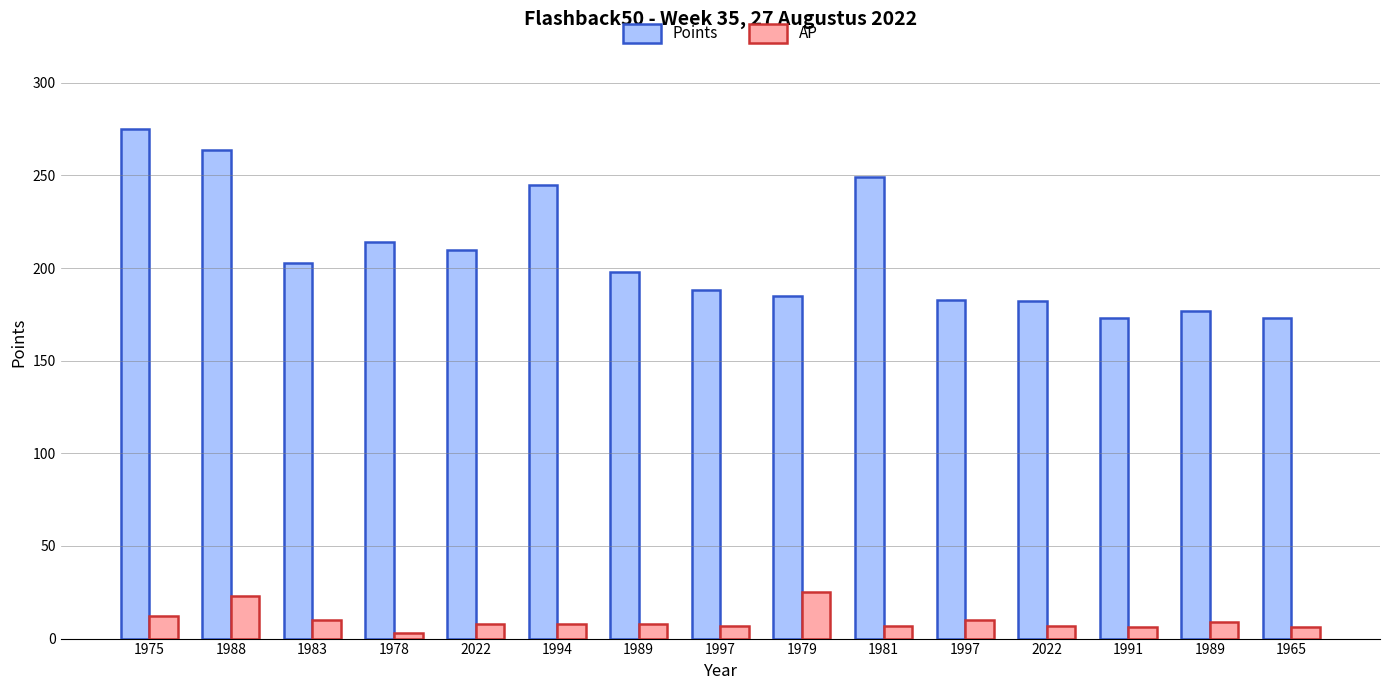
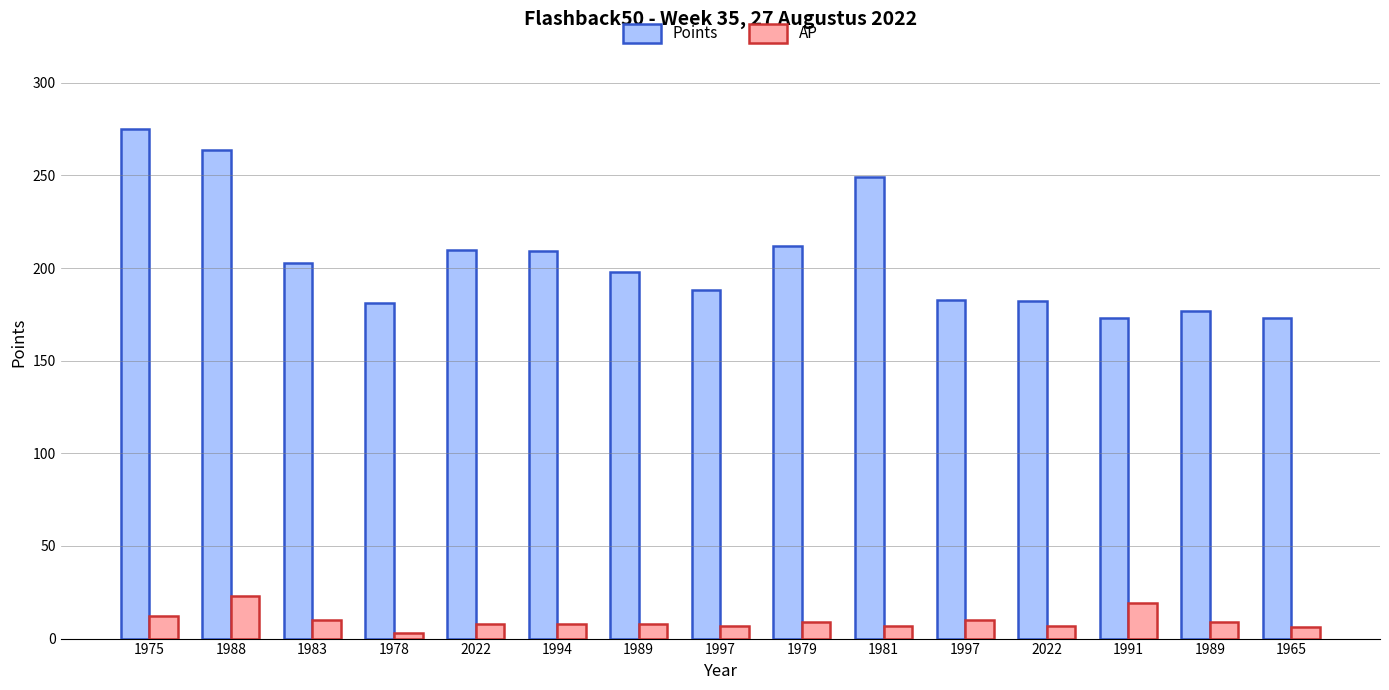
  {
    "Points": {
      "1975": 275,
      "1988": 264,
      "1983": 203,
-     "1978": 214,
-     "1994": 245,
-     "1979": 185,
+     "1978": 181,
+     "1994": 209,
+     "1979": 212,
      "1981": 249,
      "1991": 173,
      "1965": 173
    },
    "AP": {
      "1975": 12,
      "1988": 23,
      "1983": 10,
      "1978": 3,
      "1994": 8,
-     "1979": 25,
+     "1979": 9,
      "1981": 7,
-     "1991": 6,
+     "1991": 19,
      "1965": 6
    }
  }
